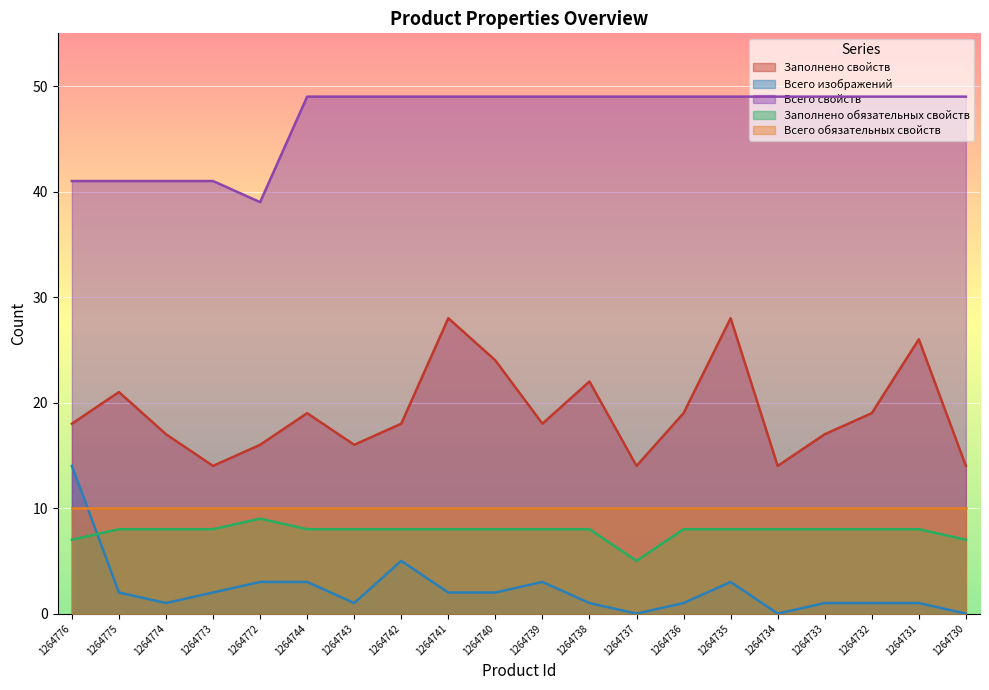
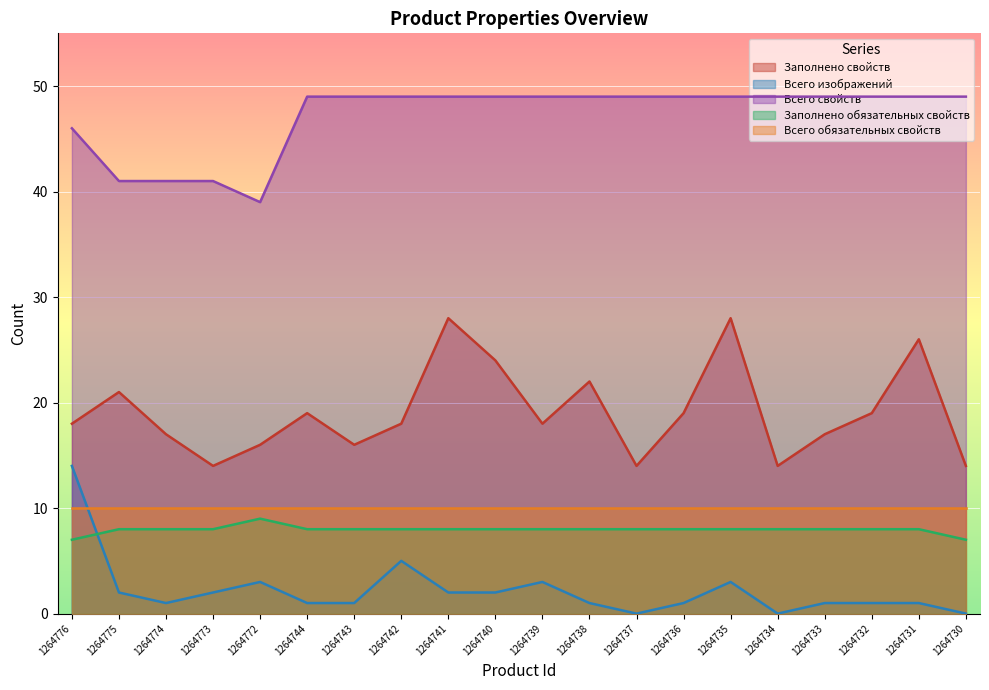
  {
    "Всего изображений": {
      "1264776": 14,
      "1264775": 2,
      "1264774": 1,
      "1264773": 2,
      "1264772": 3,
-     "1264744": 3,
+     "1264744": 1,
      "1264743": 1,
      "1264742": 5,
      "1264741": 2,
      "1264740": 2,
      "1264739": 3,
      "1264738": 1,
      "1264737": 0,
      "1264736": 1,
      "1264735": 3,
      "1264734": 0,
      "1264733": 1,
      "1264732": 1,
      "1264731": 1,
      "1264730": 0
    },
    "Всего свойств": {
-     "1264776": 41,
+     "1264776": 46,
      "1264775": 41,
      "1264774": 41,
      "1264773": 41,
      "1264772": 39,
      "1264744": 49,
      "1264743": 49,
      "1264742": 49,
      "1264741": 49,
      "1264740": 49,
      "1264739": 49,
      "1264738": 49,
      "1264737": 49,
      "1264736": 49,
      "1264735": 49
    },
    "Заполнено обязательных свойств": {
      "1264776": 7,
      "1264775": 8,
      "1264774": 8,
      "1264773": 8,
      "1264772": 9,
      "1264744": 8,
      "1264743": 8,
      "1264742": 8,
      "1264741": 8,
      "1264740": 8,
      "1264739": 8,
      "1264738": 8,
-     "1264737": 5,
+     "1264737": 8,
      "1264736": 8,
      "1264735": 8,
      "1264734": 8,
      "1264733": 8,
      "1264732": 8,
      "1264731": 8,
      "1264730": 7
    }
  }
